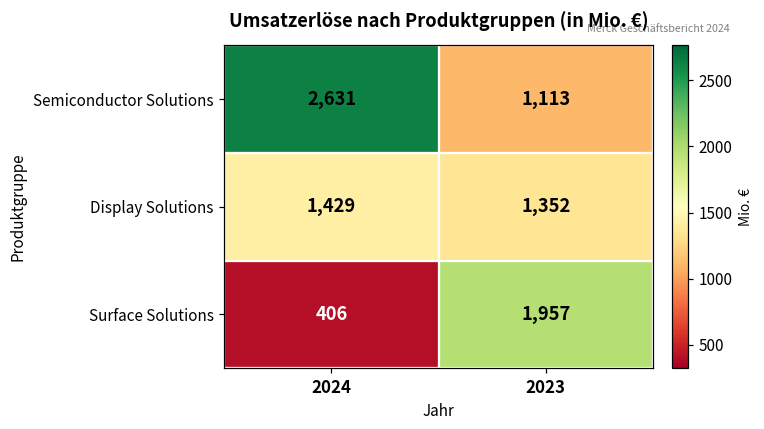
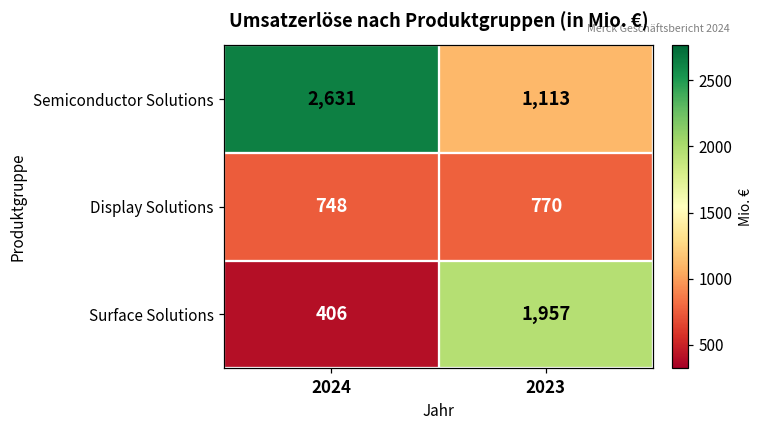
  {
    "Semiconductor Solutions": {
      "2024": "2,631",
      "2023": "1,113"
    },
    "Display Solutions": {
-     "2024": "1,429",
-     "2023": "1,352"
+     "2024": "748",
+     "2023": "770"
    },
    "Surface Solutions": {
      "2024": "406",
      "2023": "1,957"
    }
  }
